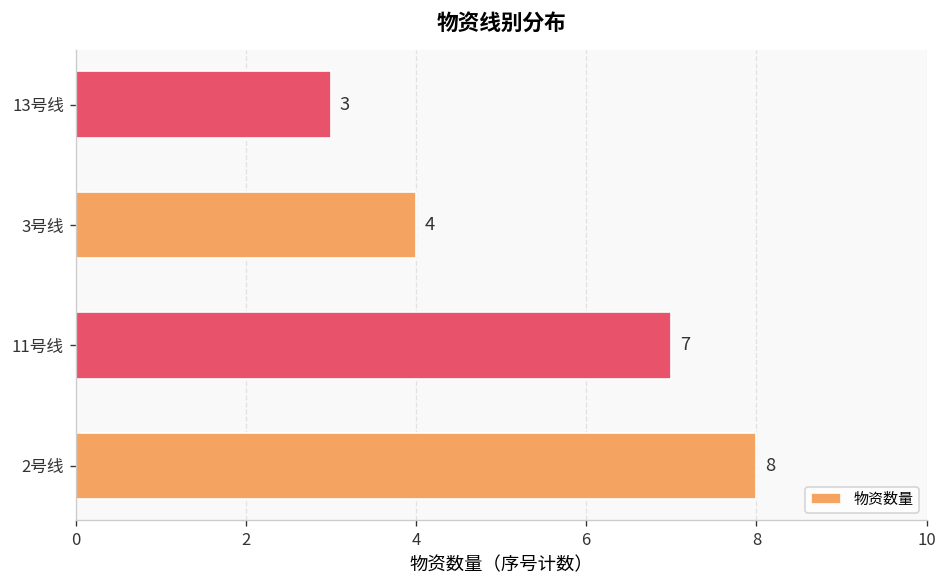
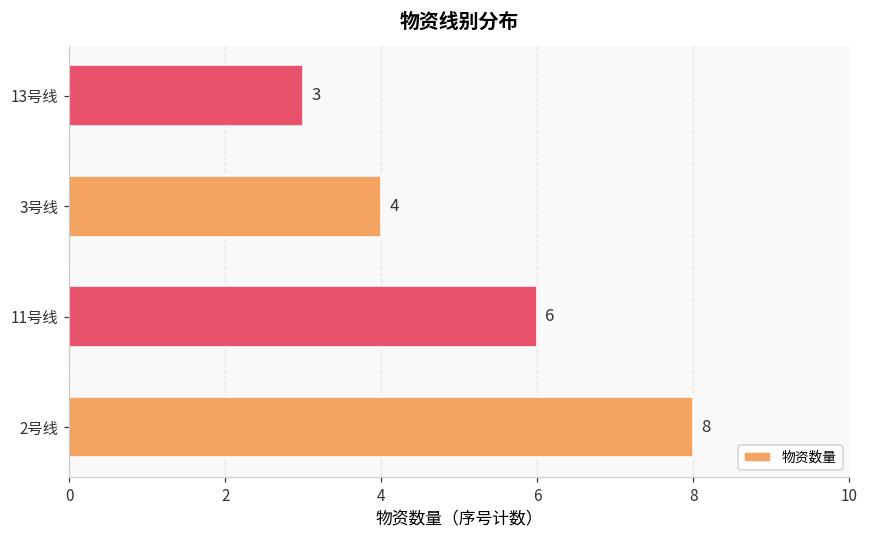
  {
    "13号线": 3,
    "3号线": 4,
-   "11号线": 7,
+   "11号线": 6,
    "2号线": 8
  }
